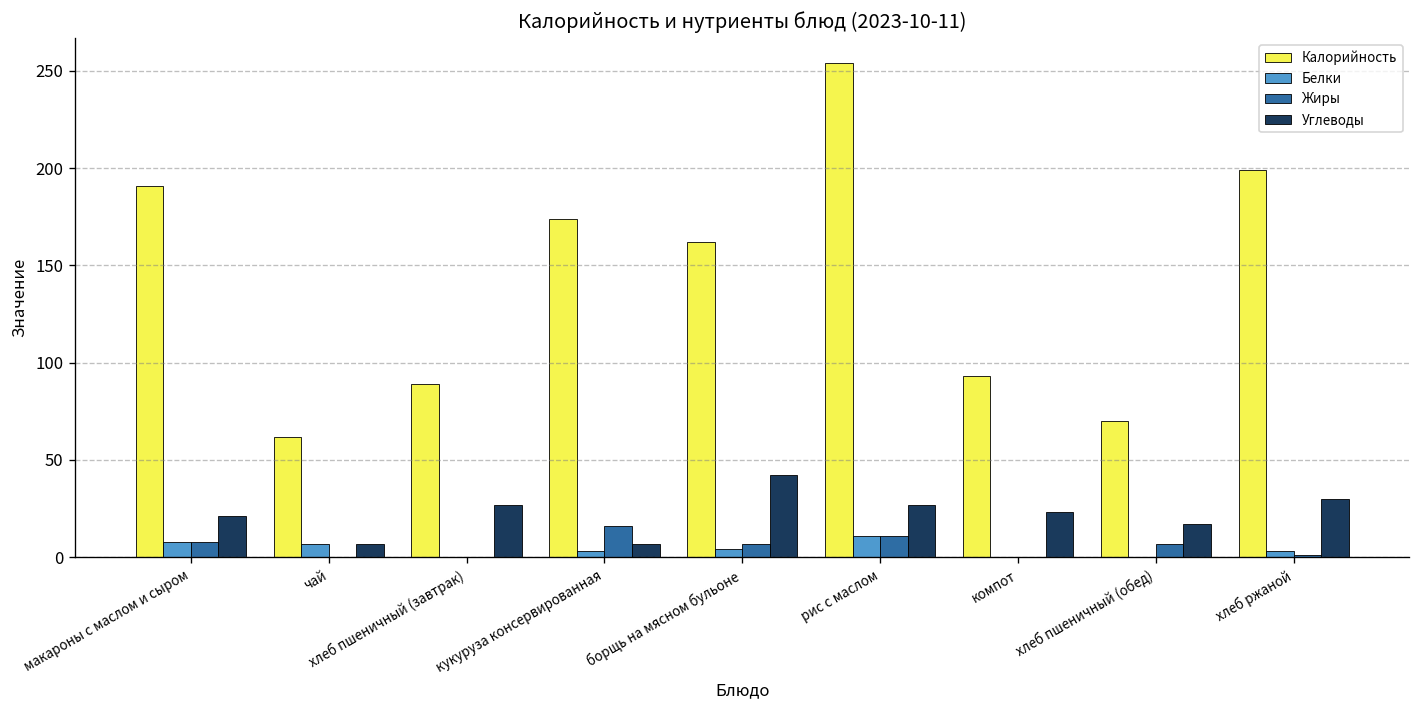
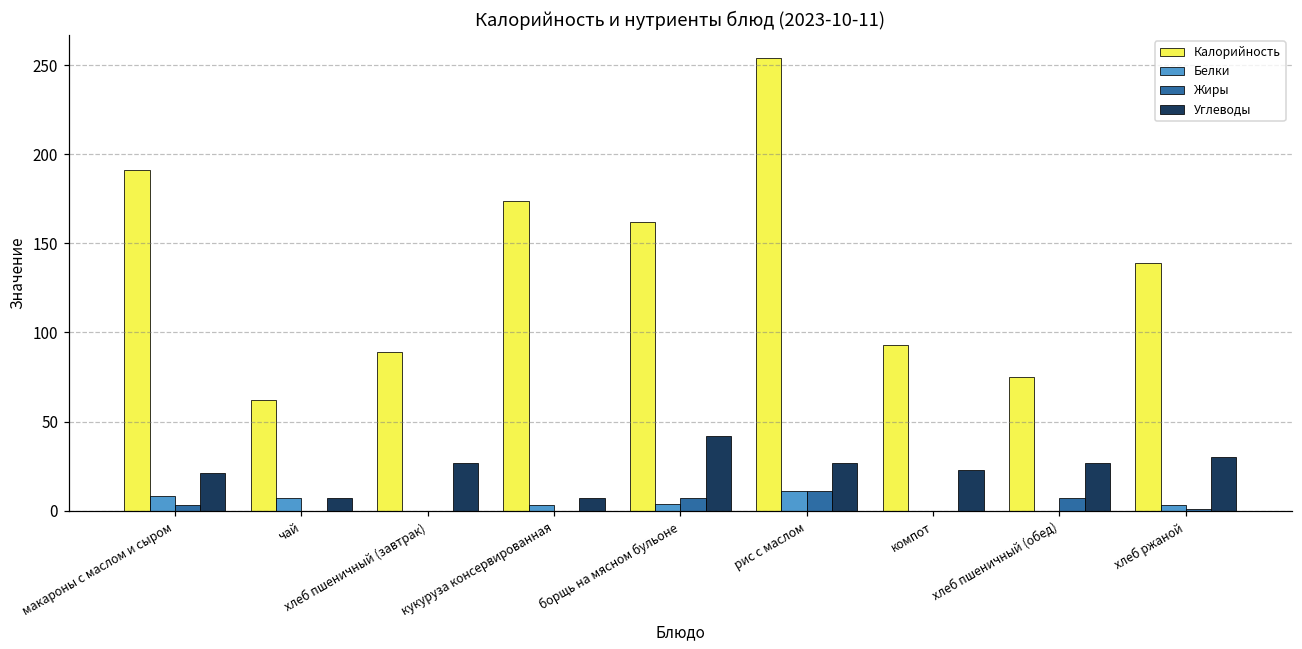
  {
    "Калорийность": {
      "макароны с маслом и сыром": 191,
      "чай": 62,
      "хлеб пшеничный (завтрак)": 89,
      "кукуруза консервированная": 174,
      "борщь на мясном бульоне": 162,
      "рис с маслом": 254,
      "компот": 93,
-     "хлеб пшеничный (обед)": 70,
-     "хлеб ржаной": 199
+     "хлеб пшеничный (обед)": 75,
+     "хлеб ржаной": 139
    },
    "Белки": {
      "макароны с маслом и сыром": 8,
      "чай": 7,
      "хлеб пшеничный (завтрак)": 0,
      "кукуруза консервированная": 3,
      "борщь на мясном бульоне": 4,
      "рис с маслом": 11,
      "компот": 0,
      "хлеб пшеничный (обед)": 0,
      "хлеб ржаной": 3
    },
    "Жиры": {
-     "макароны с маслом и сыром": 8,
+     "макароны с маслом и сыром": 3,
      "чай": 0,
      "хлеб пшеничный (завтрак)": 0,
-     "кукуруза консервированная": 16,
+     "кукуруза консервированная": 0,
      "борщь на мясном бульоне": 7,
      "рис с маслом": 11,
      "компот": 0,
      "хлеб пшеничный (обед)": 7
    },
    "Углеводы": {
      "макароны с маслом и сыром": 21,
      "чай": 7,
      "хлеб пшеничный (завтрак)": 27,
      "кукуруза консервированная": 7,
      "борщь на мясном бульоне": 42,
      "рис с маслом": 27,
      "компот": 23,
-     "хлеб пшеничный (обед)": 17,
+     "хлеб пшеничный (обед)": 27,
      "хлеб ржаной": 30
    }
  }
